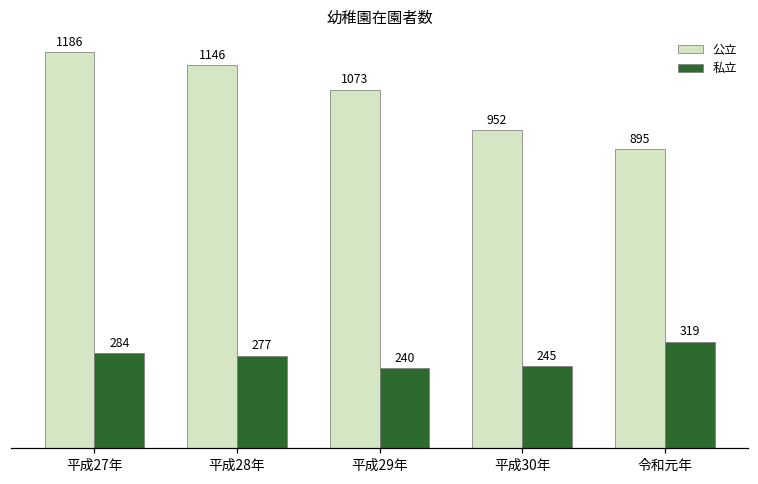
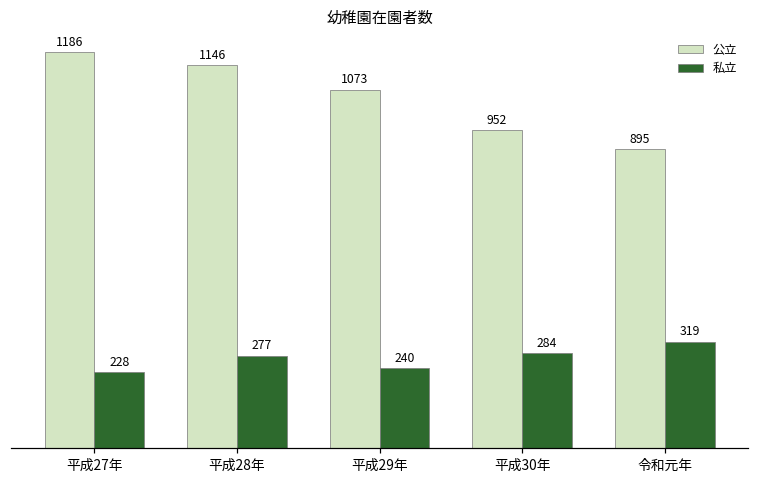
  {
    "公立": {
      "平成27年": 1186,
      "平成28年": 1146,
      "平成29年": 1073,
      "平成30年": 952,
      "令和元年": 895
    },
    "私立": {
-     "平成27年": 284,
+     "平成27年": 228,
      "平成28年": 277,
      "平成29年": 240,
-     "平成30年": 245,
+     "平成30年": 284,
      "令和元年": 319
    }
  }
